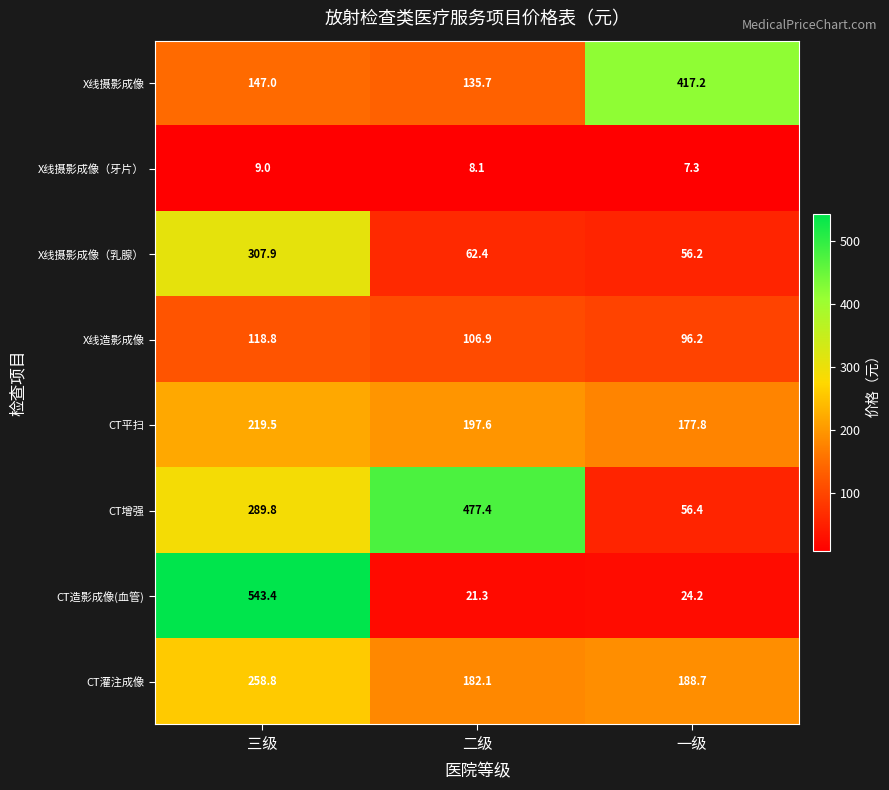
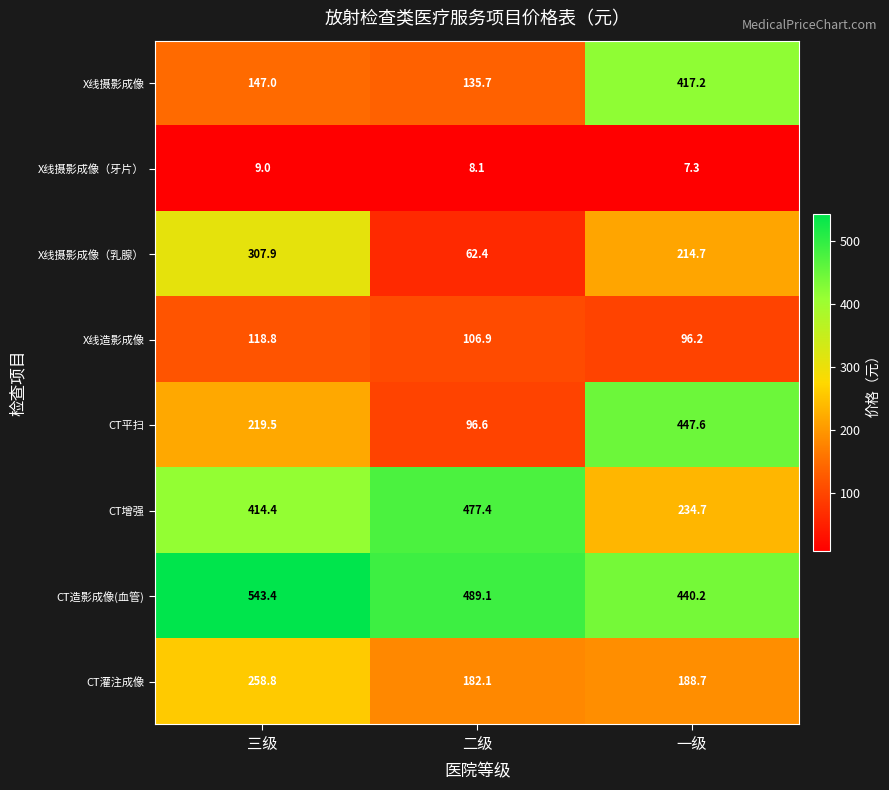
  {
    "X线摄影成像": {
      "三级": 147.0,
      "二级": 135.7,
      "一级": 417.2
    },
    "X线摄影成像（牙片）": {
      "三级": 9.0,
      "二级": 8.1,
      "一级": 7.3
    },
    "X线摄影成像（乳腺）": {
      "三级": 307.9,
      "二级": 62.4,
-     "一级": 56.2
+     "一级": 214.7
    },
    "X线造影成像": {
      "三级": 118.8,
      "二级": 106.9,
      "一级": 96.2
    },
    "CT平扫": {
      "三级": 219.5,
-     "二级": 197.6,
-     "一级": 177.8
+     "二级": 96.6,
+     "一级": 447.6
    },
    "CT增强": {
-     "三级": 289.8,
+     "三级": 414.4,
      "二级": 477.4,
-     "一级": 56.4
+     "一级": 234.7
    },
    "CT造影成像(血管)": {
      "三级": 543.4,
-     "二级": 21.3,
-     "一级": 24.2
+     "二级": 489.1,
+     "一级": 440.2
    },
    "CT灌注成像": {
      "三级": 258.8,
      "二级": 182.1,
      "一级": 188.7
    }
  }
